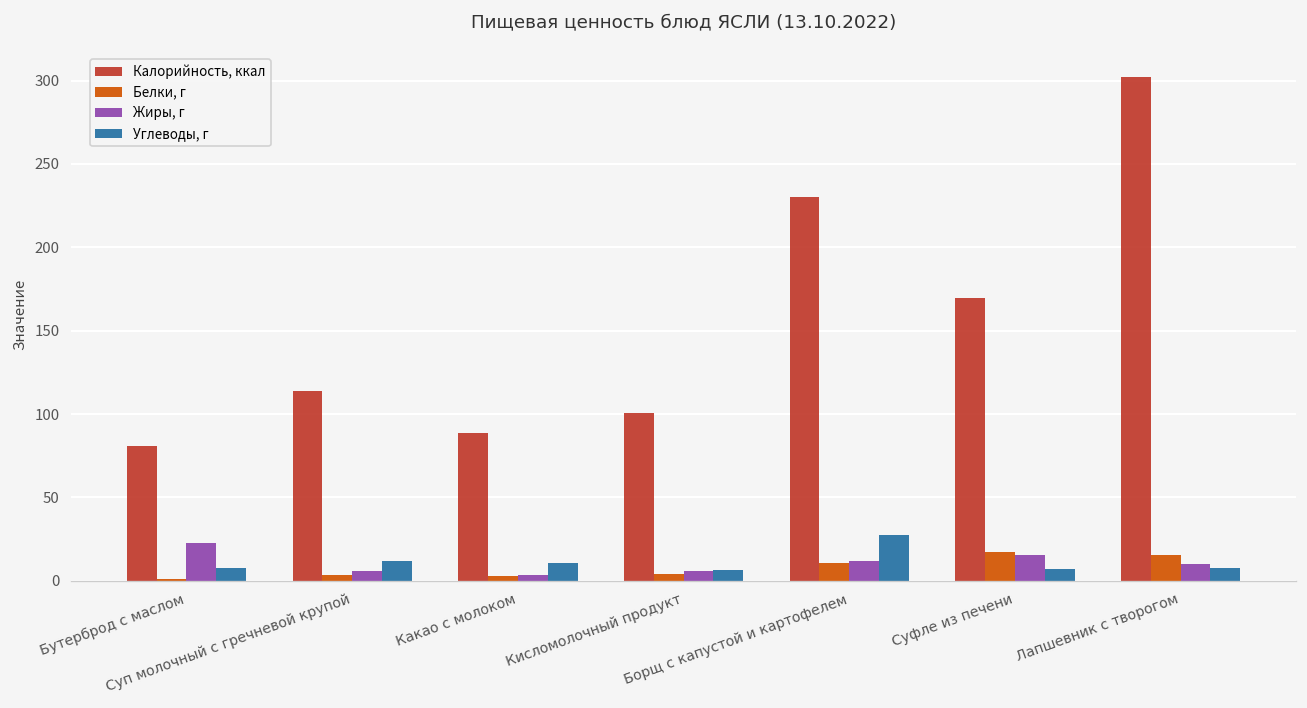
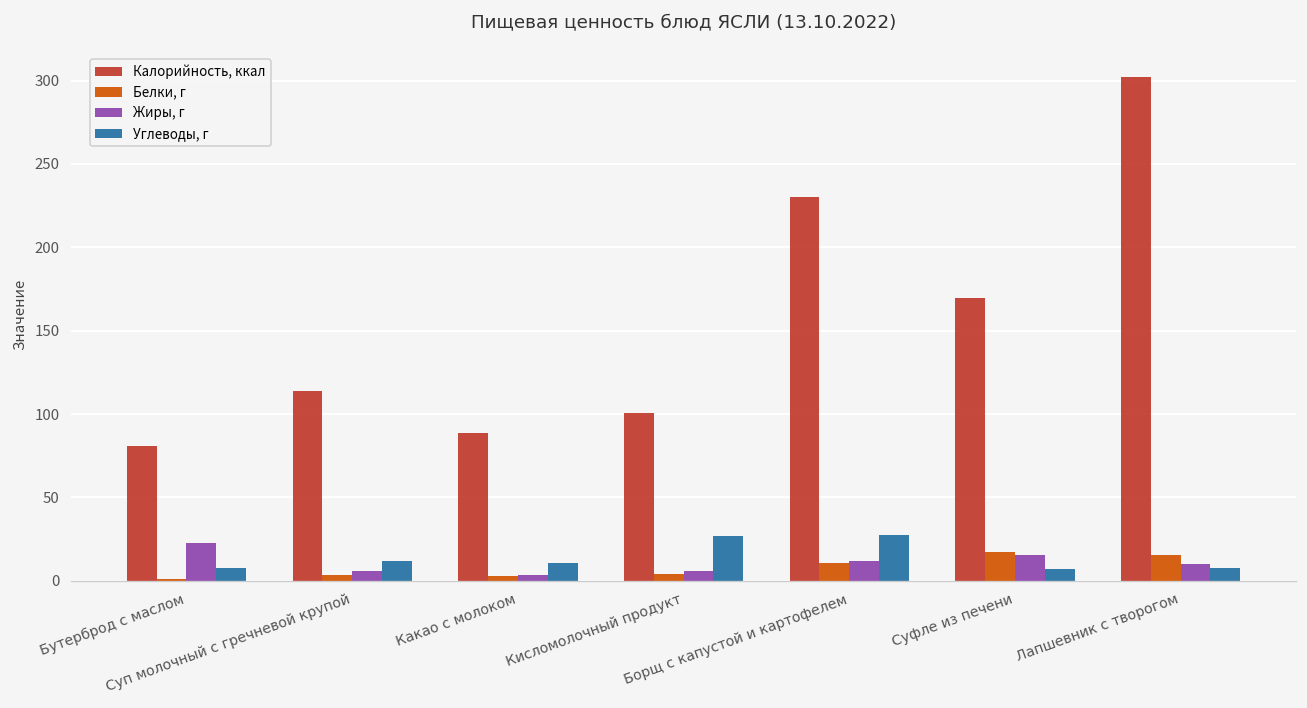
  {
    "Жиры, г": {
      "Бутерброд с маслом": 23,
      "Суп молочный с гречневой крупой": 6,
      "Какао с молоком": 3,
      "Кисломолочный продукт": 6,
      "Борщ с капустой и картофелем": 12,
      "Суфле из печени": 16,
      "Лапшевник с творогом": 10
    },
    "Углеводы, г": {
      "Бутерброд с маслом": 7,
      "Суп молочный с гречневой крупой": 12,
      "Какао с молоком": 11,
-     "Кисломолочный продукт": 6,
+     "Кисломолочный продукт": 27,
      "Борщ с капустой и картофелем": 28,
      "Суфле из печени": 7,
      "Лапшевник с творогом": 8
    }
  }
